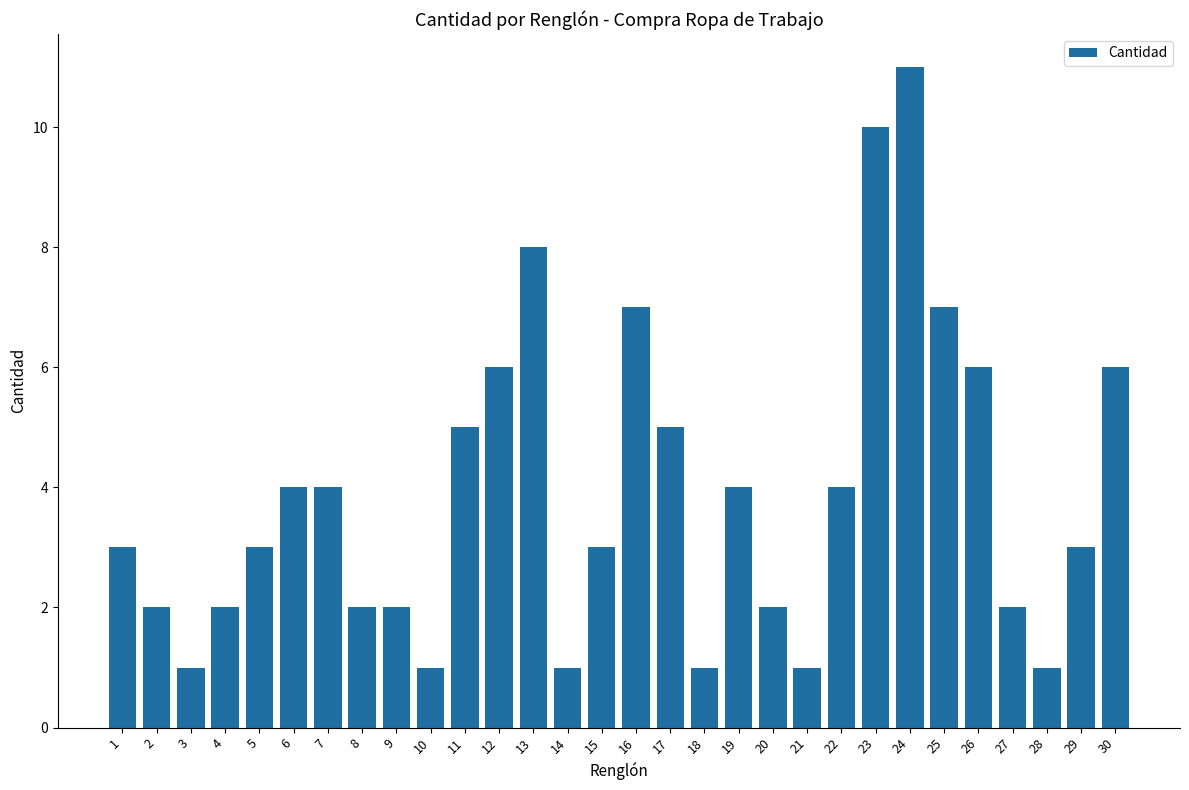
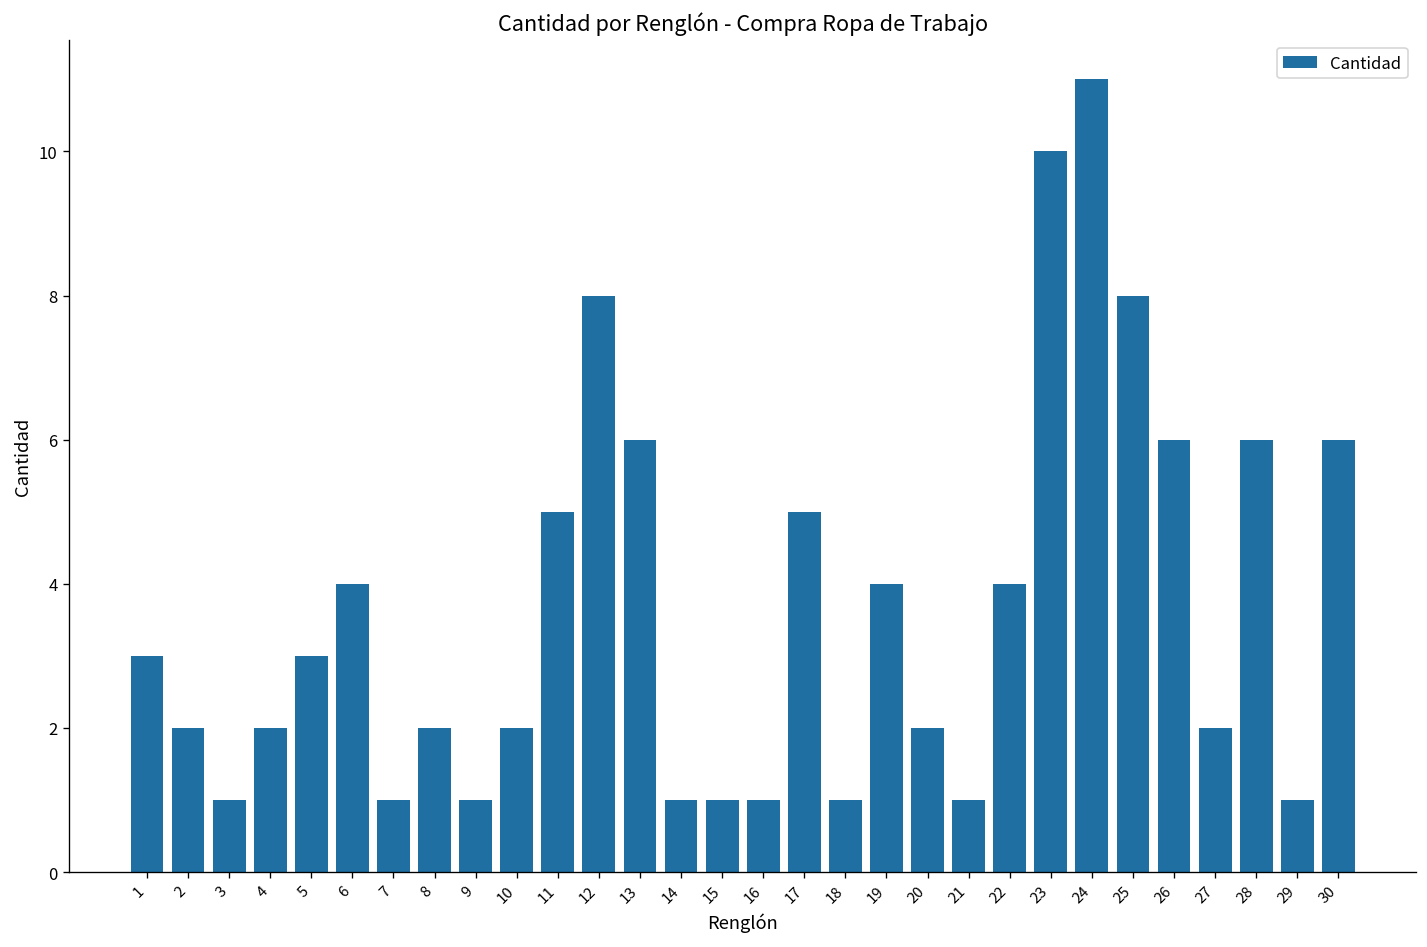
  {
    "1": 3,
    "2": 2,
    "3": 1,
    "4": 2,
    "5": 3,
    "6": 4,
-   "7": 4,
+   "7": 1,
    "8": 2,
-   "9": 2,
-   "10": 1,
+   "9": 1,
+   "10": 2,
    "11": 5,
-   "12": 6,
-   "13": 8,
+   "12": 8,
+   "13": 6,
    "14": 1,
-   "15": 3,
-   "16": 7,
+   "15": 1,
+   "16": 1,
    "17": 5,
    "18": 1,
    "19": 4,
    "20": 2,
    "21": 1,
    "22": 4,
    "23": 10,
    "24": 11,
-   "25": 7,
+   "25": 8,
    "26": 6,
    "27": 2,
-   "28": 1,
-   "29": 3,
+   "28": 6,
+   "29": 1,
    "30": 6
  }
